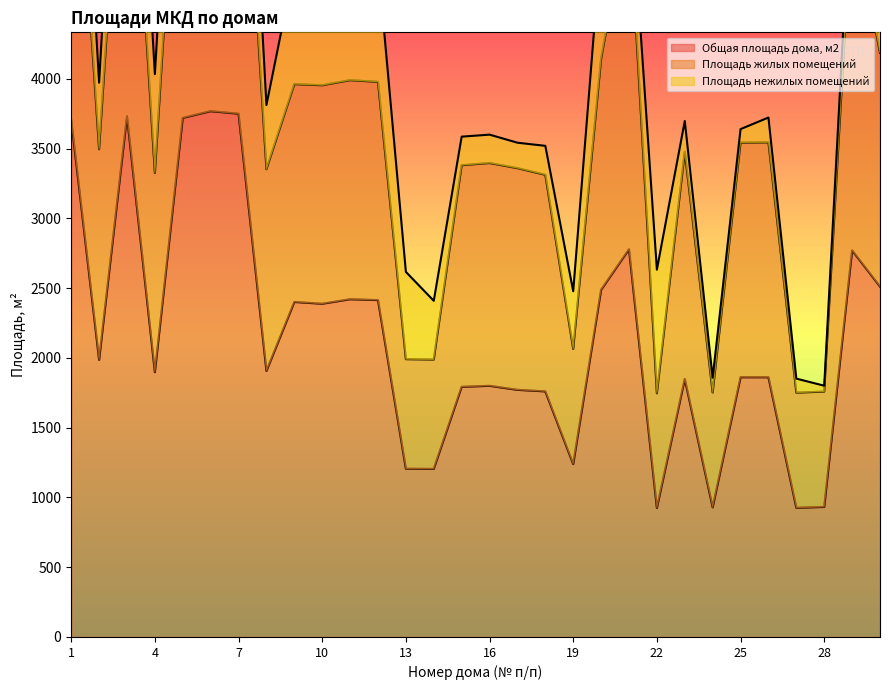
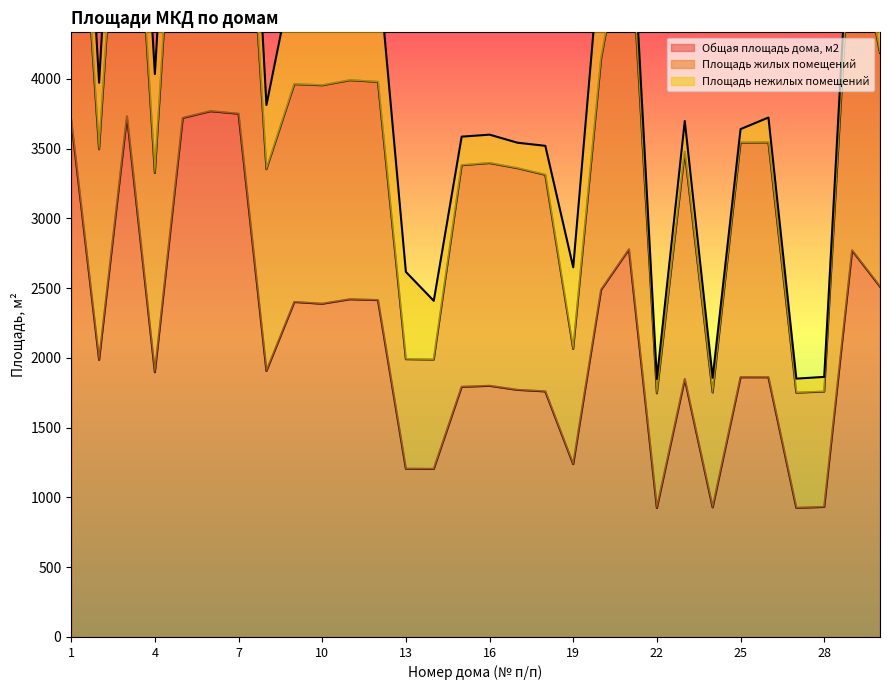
  {
    "Площадь нежилых помещений": {
      "4": 710,
      "13": 630,
      "16": 200,
-     "19": 410,
-     "22": 890,
+     "19": 590,
+     "22": 100,
      "25": 100,
-     "28": 40
+     "28": 110
    }
  }
